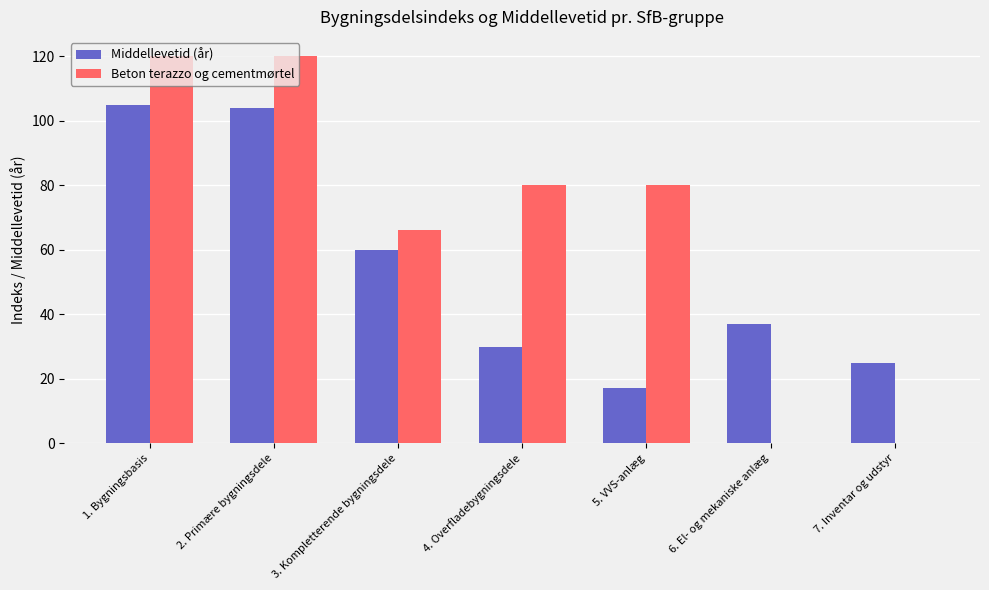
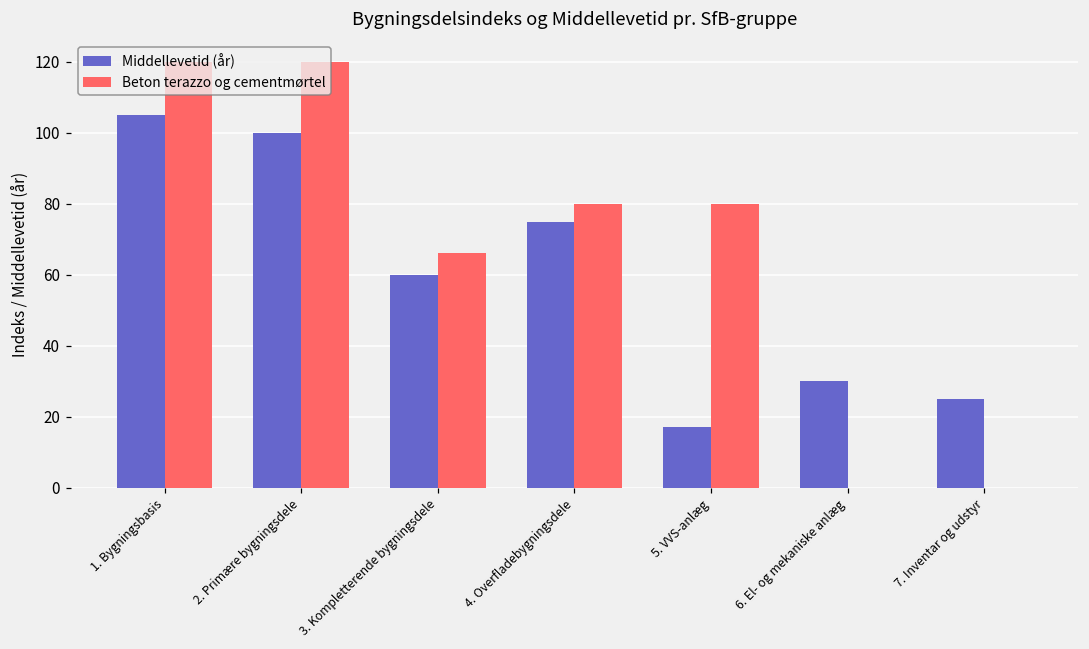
  {
    "Middellevetid (år)": {
      "1. Bygningsbasis": 105,
-     "2. Primære bygningsdele": 104,
+     "2. Primære bygningsdele": 100,
      "3. Kompletterende bygningsdele": 60,
-     "4. Overfladebygningsdele": 30,
+     "4. Overfladebygningsdele": 75,
      "5. VVS-anlæg": 17,
-     "6. El- og mekaniske anlæg": 37,
+     "6. El- og mekaniske anlæg": 30,
      "7. Inventar og udstyr": 25
    },
    "Beton terazzo og cementmørtel": {
      "3. Kompletterende bygningsdele": 66,
      "4. Overfladebygningsdele": 80,
      "5. VVS-anlæg": 80,
      "6. El- og mekaniske anlæg": 0,
      "7. Inventar og udstyr": 0
    }
  }
